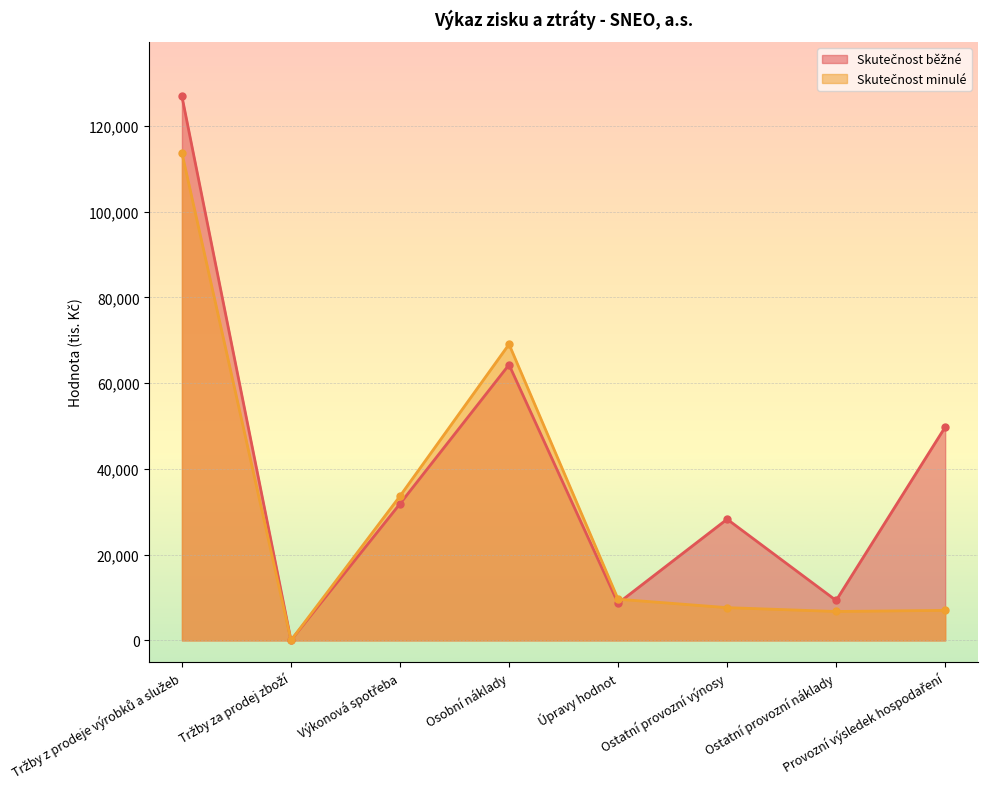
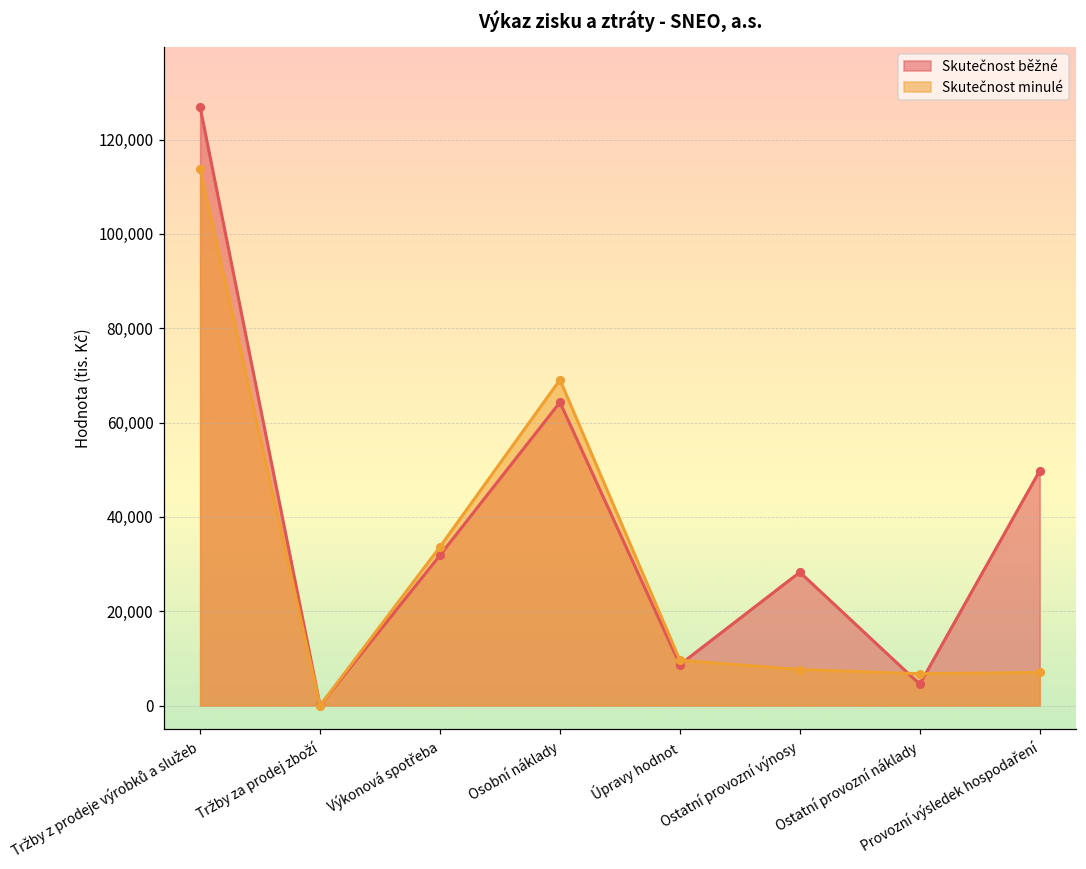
  {
    "Skutečnost běžné": {
      "Tržby z prodeje výrobků a služeb": "127,000",
      "Výkonová spotřeba": "32,000",
      "Osobní náklady": "64,000",
      "Úpravy hodnot": "9,000",
      "Ostatní provozní výnosy": "28,000",
-     "Ostatní provozní náklady": "9,000",
+     "Ostatní provozní náklady": "5,000",
      "Provozní výsledek hospodaření": "50,000"
    },
    "Skutečnost minulé": {
      "Tržby z prodeje výrobků a služeb": "114,000",
      "Výkonová spotřeba": "34,000",
      "Osobní náklady": "69,000",
      "Úpravy hodnot": "10,000",
      "Ostatní provozní výnosy": "8,000",
      "Ostatní provozní náklady": "7,000",
      "Provozní výsledek hospodaření": "7,000"
    }
  }
